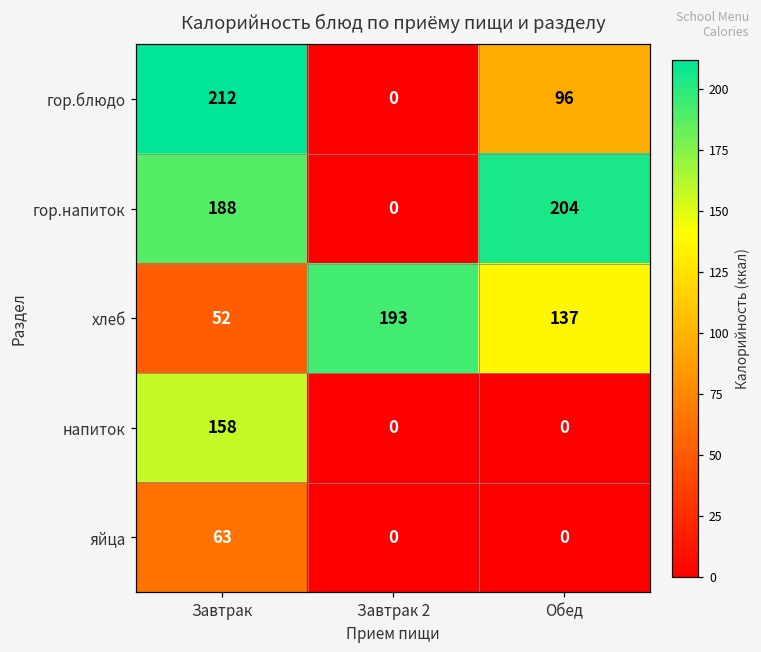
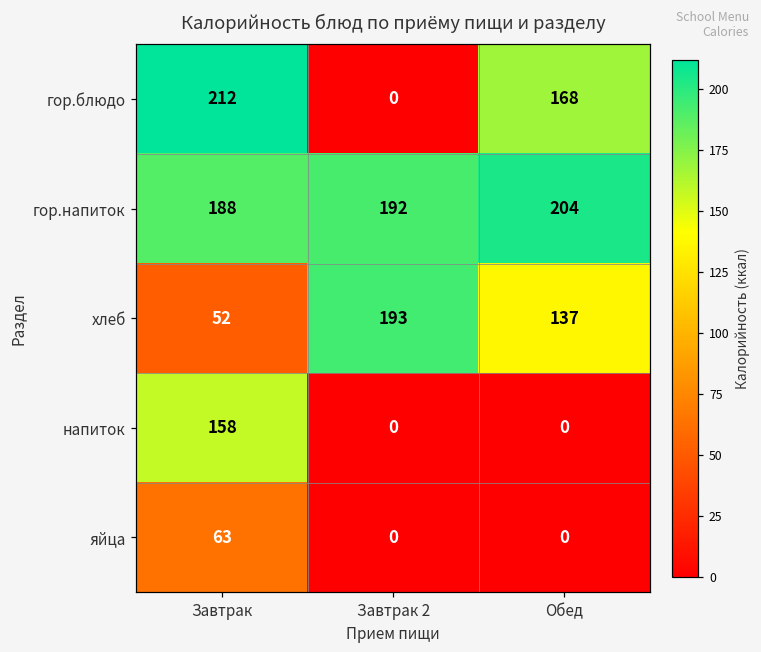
  {
    "гор.блюдо": {
      "Завтрак": 212,
      "Завтрак 2": 0,
-     "Обед": 96
+     "Обед": 168
    },
    "гор.напиток": {
      "Завтрак": 188,
-     "Завтрак 2": 0,
+     "Завтрак 2": 192,
      "Обед": 204
    },
    "хлеб": {
      "Завтрак": 52,
      "Завтрак 2": 193,
      "Обед": 137
    },
    "напиток": {
      "Завтрак": 158,
      "Завтрак 2": 0,
      "Обед": 0
    },
    "яйца": {
      "Завтрак": 63,
      "Завтрак 2": 0,
      "Обед": 0
    }
  }
